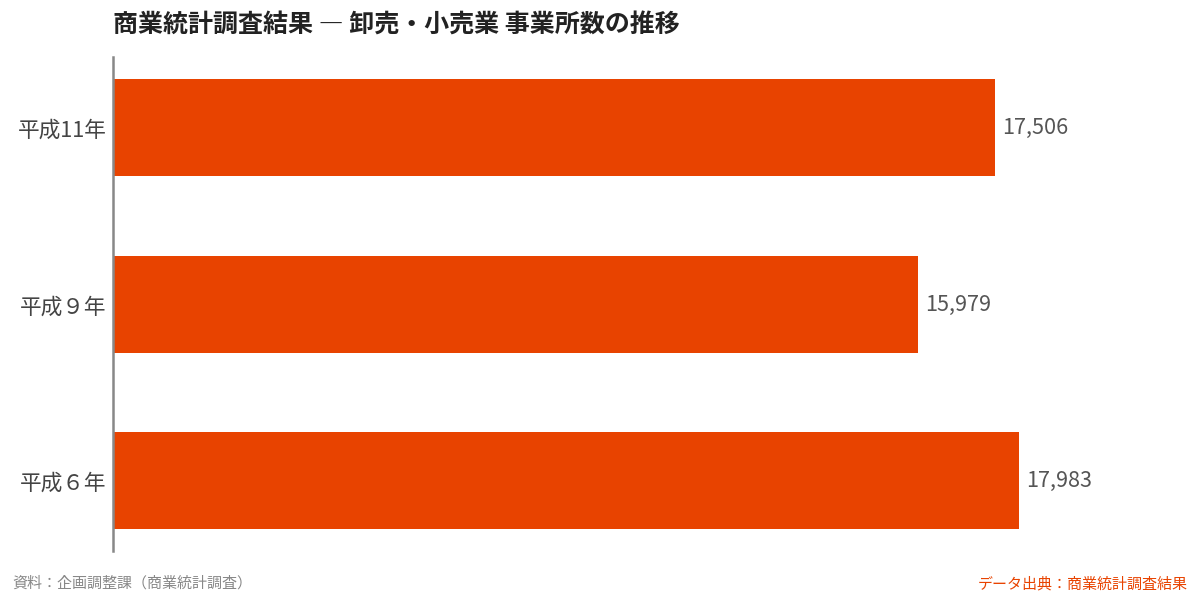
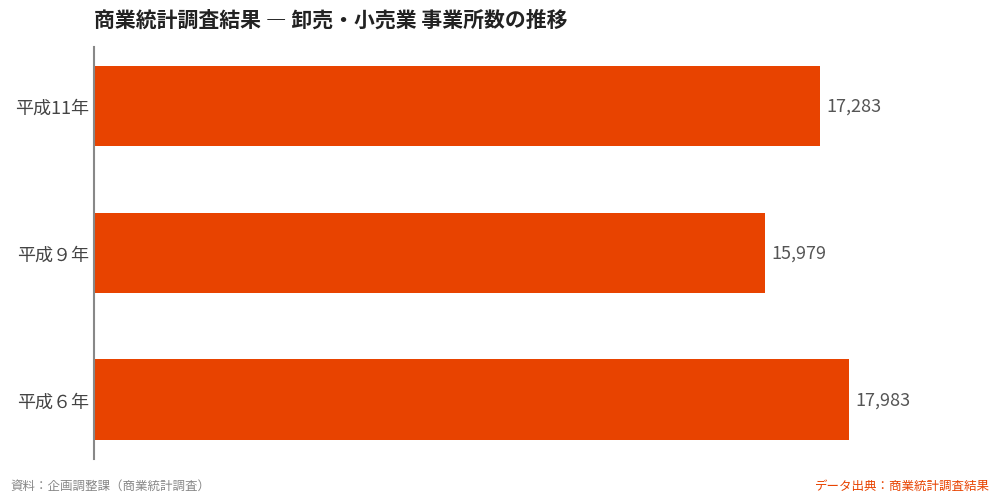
  {
-   "平成11年": "17,506",
+   "平成11年": "17,283",
    "平成９年": "15,979",
    "平成６年": "17,983"
  }
